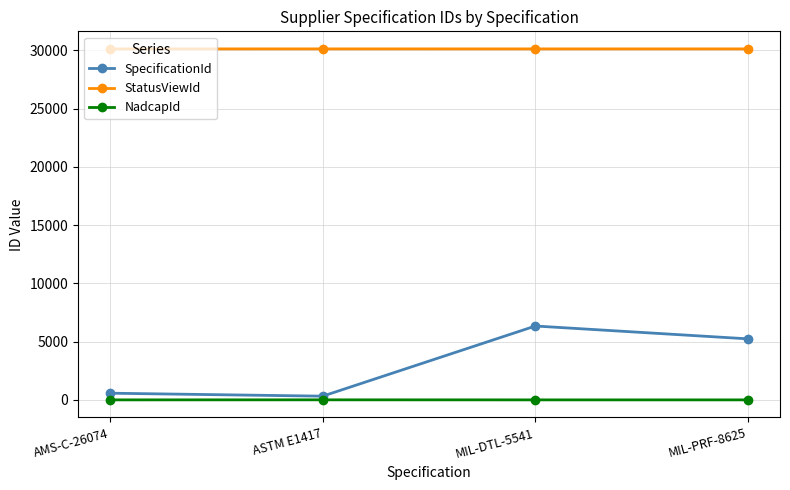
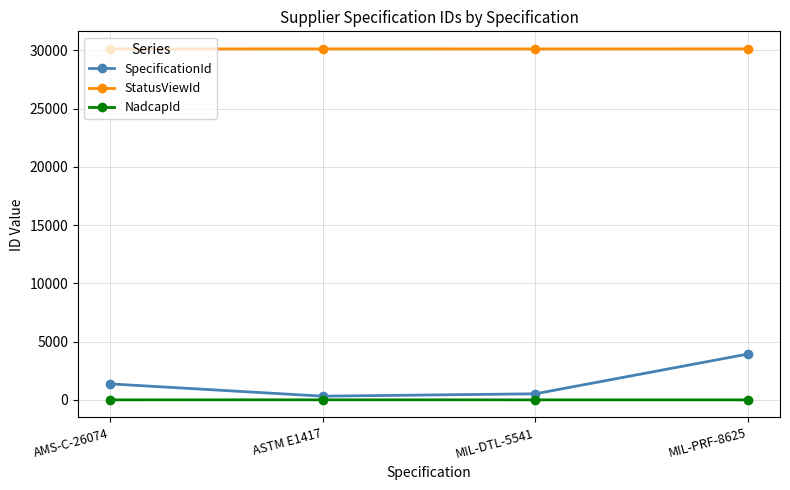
  {
    "SpecificationId": {
-     "AMS-C-26074": 600,
+     "AMS-C-26074": 1400,
      "ASTM E1417": 300,
-     "MIL-DTL-5541": 6300,
-     "MIL-PRF-8625": 5200
+     "MIL-DTL-5541": 500,
+     "MIL-PRF-8625": 3900
    },
    "StatusViewId": {
      "ASTM E1417": 30100,
      "MIL-DTL-5541": 30100,
      "MIL-PRF-8625": 30100
    },
    "NadcapId": {
      "AMS-C-26074": 0,
      "ASTM E1417": 0,
      "MIL-DTL-5541": 0,
      "MIL-PRF-8625": 0
    }
  }
